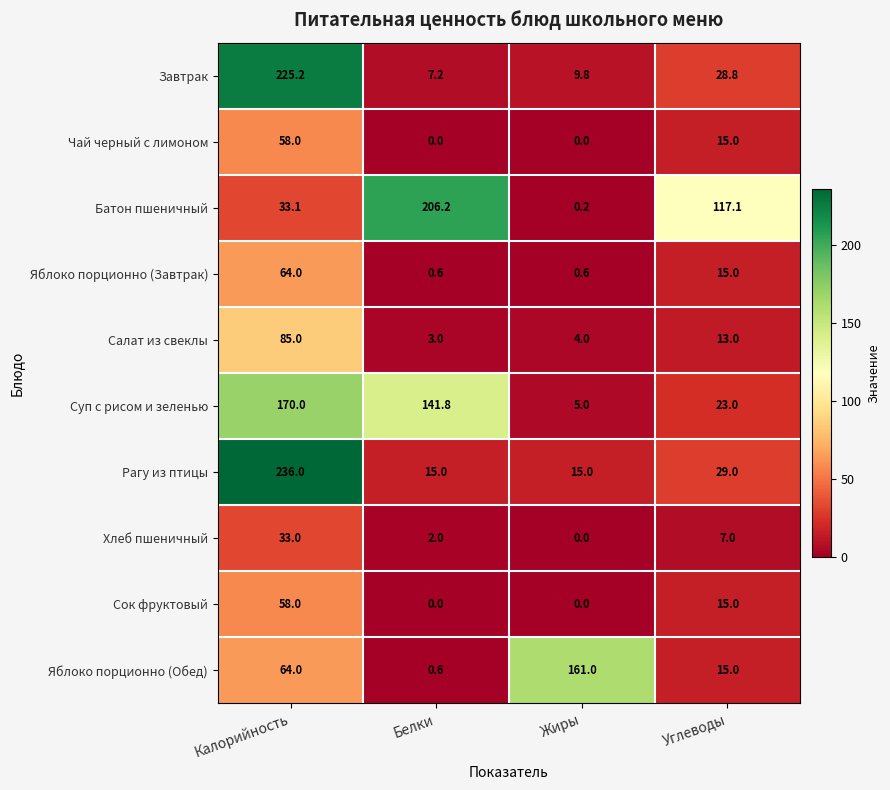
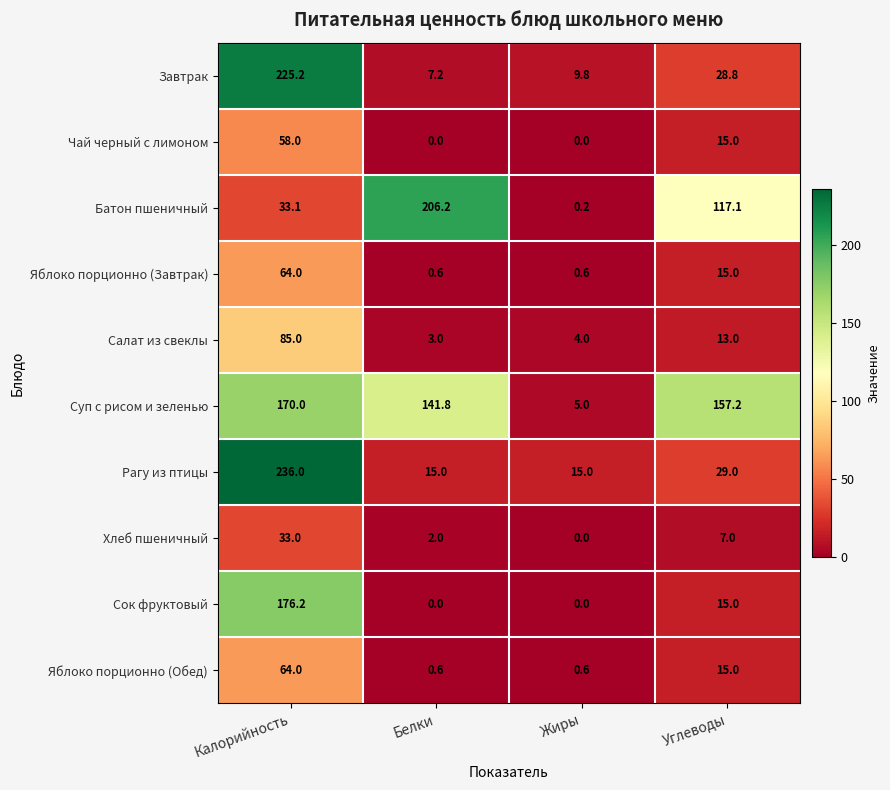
  {
    "Завтрак": {
      "Калорийность": 225.2,
      "Белки": 7.2,
      "Жиры": 9.8,
      "Углеводы": 28.8
    },
    "Чай черный с лимоном": {
      "Калорийность": 58.0,
      "Белки": 0.0,
      "Жиры": 0.0,
      "Углеводы": 15.0
    },
    "Батон пшеничный": {
      "Калорийность": 33.1,
      "Белки": 206.2,
      "Жиры": 0.2,
      "Углеводы": 117.1
    },
    "Яблоко порционно (Завтрак)": {
      "Калорийность": 64.0,
      "Белки": 0.6,
      "Жиры": 0.6,
      "Углеводы": 15.0
    },
    "Салат из свеклы": {
      "Калорийность": 85.0,
      "Белки": 3.0,
      "Жиры": 4.0,
      "Углеводы": 13.0
    },
    "Суп с рисом и зеленью": {
      "Калорийность": 170.0,
      "Белки": 141.8,
      "Жиры": 5.0,
-     "Углеводы": 23.0
+     "Углеводы": 157.2
    },
    "Рагу из птицы": {
      "Калорийность": 236.0,
      "Белки": 15.0,
      "Жиры": 15.0,
      "Углеводы": 29.0
    },
    "Хлеб пшеничный": {
      "Калорийность": 33.0,
      "Белки": 2.0,
      "Жиры": 0.0,
      "Углеводы": 7.0
    },
    "Сок фруктовый": {
-     "Калорийность": 58.0,
+     "Калорийность": 176.2,
      "Белки": 0.0,
      "Жиры": 0.0,
      "Углеводы": 15.0
    },
    "Яблоко порционно (Обед)": {
      "Калорийность": 64.0,
      "Белки": 0.6,
-     "Жиры": 161.0,
+     "Жиры": 0.6,
      "Углеводы": 15.0
    }
  }
